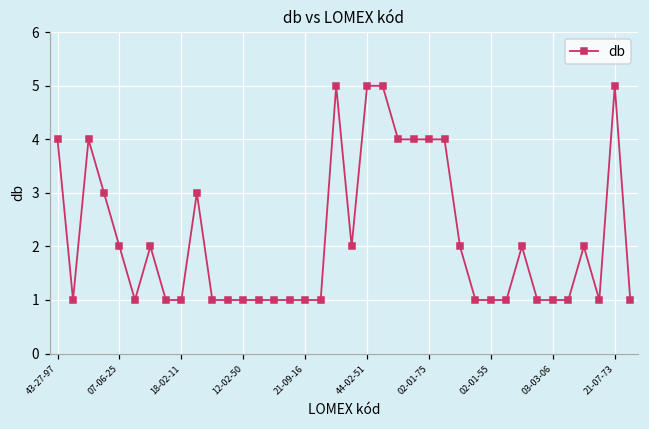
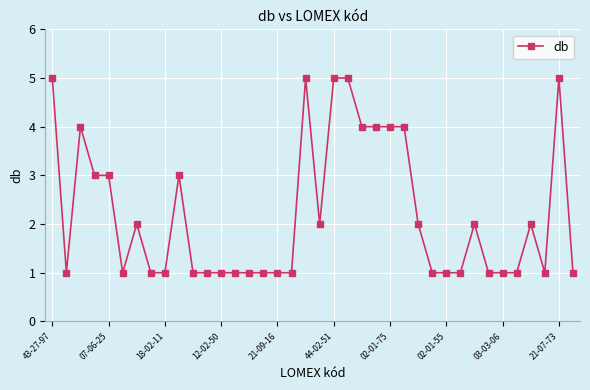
  {
-   "43-27-97": 4,
-   "07-06-25": 2,
+   "43-27-97": 5,
+   "07-06-25": 3,
    "18-02-11": 1,
    "12-02-50": 1,
    "21-09-16": 1,
    "44-02-51": 5,
    "02-01-75": 4,
    "02-01-55": 1,
    "03-03-06": 1,
    "21-07-73": 5
  }
